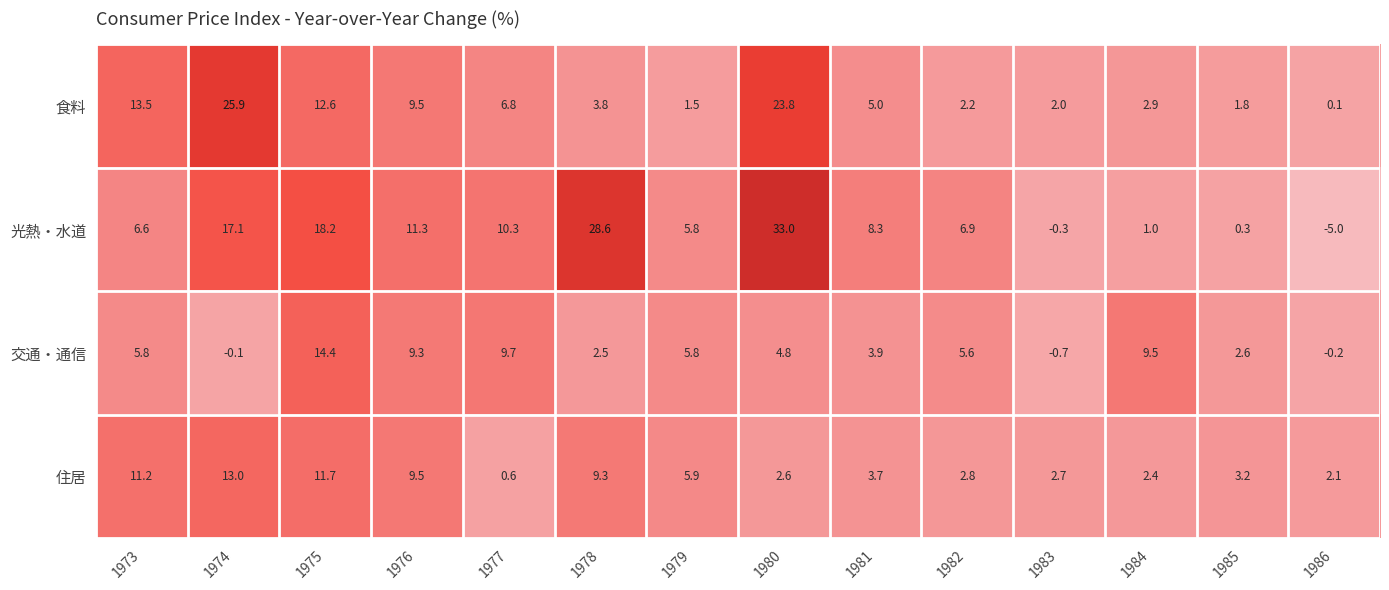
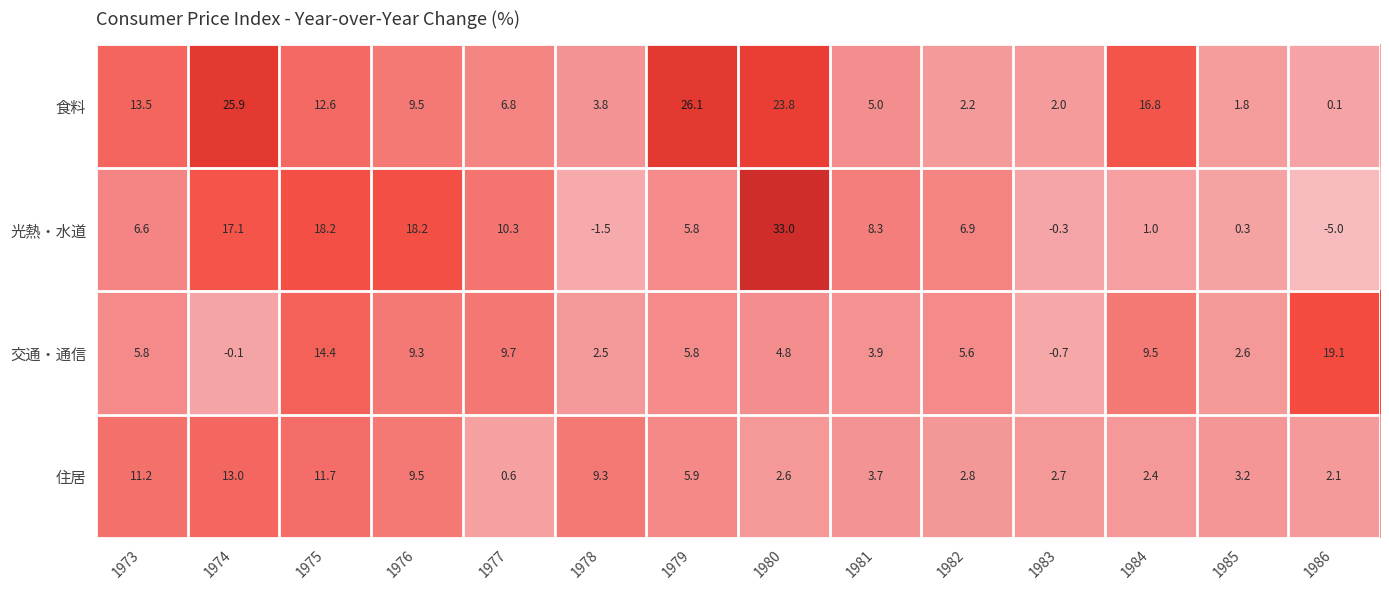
  {
    "食料": {
      "1973": 13.5,
      "1974": 25.9,
      "1975": 12.6,
      "1976": 9.5,
      "1977": 6.8,
      "1978": 3.8,
-     "1979": 1.5,
+     "1979": 26.1,
      "1980": 23.8,
      "1981": 5.0,
      "1982": 2.2,
      "1983": 2.0,
-     "1984": 2.9,
+     "1984": 16.8,
      "1985": 1.8,
      "1986": 0.1
    },
    "光熱・水道": {
      "1973": 6.6,
      "1974": 17.1,
      "1975": 18.2,
-     "1976": 11.3,
+     "1976": 18.2,
      "1977": 10.3,
-     "1978": 28.6,
+     "1978": -1.5,
      "1979": 5.8,
      "1980": 33.0,
      "1981": 8.3,
      "1982": 6.9,
      "1983": -0.3,
      "1984": 1.0,
      "1985": 0.3,
      "1986": -5.0
    },
    "交通・通信": {
      "1973": 5.8,
      "1974": -0.1,
      "1975": 14.4,
      "1976": 9.3,
      "1977": 9.7,
      "1978": 2.5,
      "1979": 5.8,
      "1980": 4.8,
      "1981": 3.9,
      "1982": 5.6,
      "1983": -0.7,
      "1984": 9.5,
      "1985": 2.6,
-     "1986": -0.2
+     "1986": 19.1
    },
    "住居": {
      "1973": 11.2,
      "1974": 13.0,
      "1975": 11.7,
      "1976": 9.5,
      "1977": 0.6,
      "1978": 9.3,
      "1979": 5.9,
      "1980": 2.6,
      "1981": 3.7,
      "1982": 2.8,
      "1983": 2.7,
      "1984": 2.4,
      "1985": 3.2,
      "1986": 2.1
    }
  }
